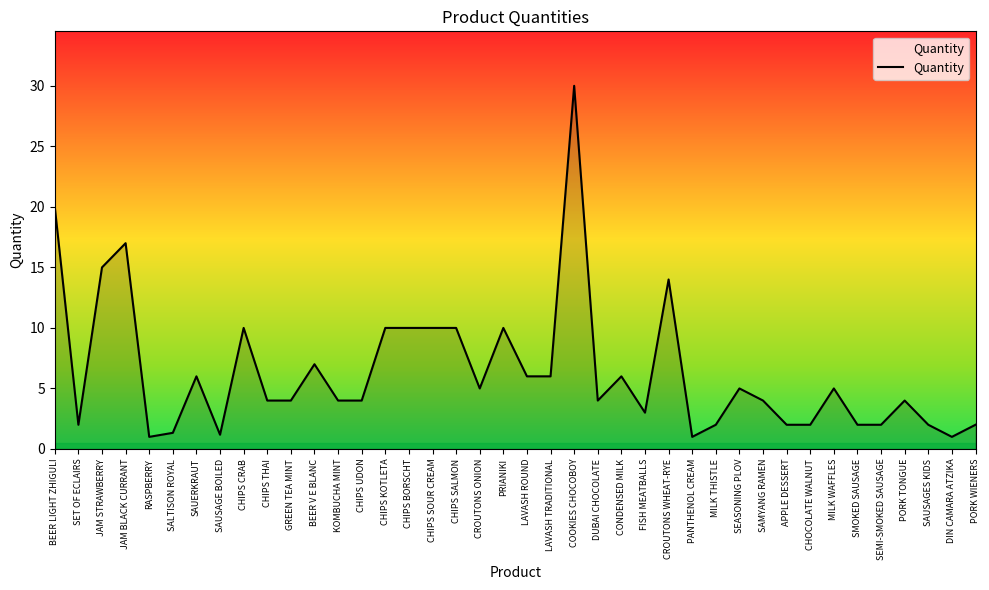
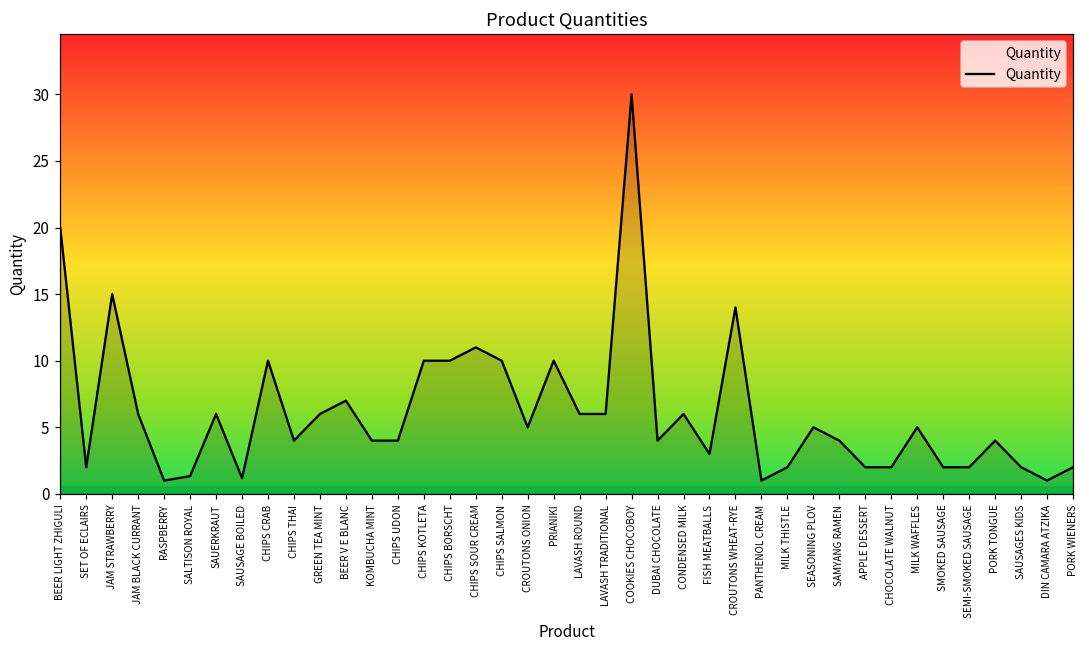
  {
    "BEER LIGHT ZHIGULI": 20,
    "SET OF ECLAIRS": 2,
    "JAM STRAWBERRY": 15,
-   "JAM BLACK CURRANT": 17,
+   "JAM BLACK CURRANT": 6,
    "RASPBERRY": 1,
    "SALTISON ROYAL": 1.3,
    "SAUERKRAUT": 6,
    "SAUSAGE BOILED": 1,
    "CHIPS CRAB": 10,
    "CHIPS THAI": 4,
-   "GREEN TEA MINT": 4,
+   "GREEN TEA MINT": 6,
    "BEER V E BLANC": 7,
    "KOMBUCHA MINT": 4,
    "CHIPS UDON": 4,
    "CHIPS KOTLETA": 10,
    "CHIPS BORSCHT": 10,
-   "CHIPS SOUR CREAM": 10,
+   "CHIPS SOUR CREAM": 11,
    "CHIPS SALMON": 10,
    "CROUTONS ONION": 5,
    "PRIANIKI": 10,
    "LAVASH ROUND": 6,
    "LAVASH TRADITIONAL": 6,
    "COOKIES CHOCOBOY": 30,
    "DUBAI CHOCOLATE": 4,
    "CONDENSED MILK": 6,
    "FISH MEATBALLS": 3,
    "CROUTONS WHEAT-RYE": 14,
    "PANTHENOL CREAM": 1,
    "MILK THISTLE": 2,
    "SEASONING PLOV": 5,
    "SAMYANG RAMEN": 4,
    "APPLE DESSERT": 2,
    "CHOCOLATE WALNUT": 2,
    "MILK WAFFLES": 5,
    "SMOKED SAUSAGE": 2,
    "SEMI-SMOKED SAUSAGE": 2,
    "PORK TONGUE": 4,
    "SAUSAGES KIDS": 2,
    "DIN CAMARA ATZIKA": 1,
    "PORK WIENERS": 2
  }
